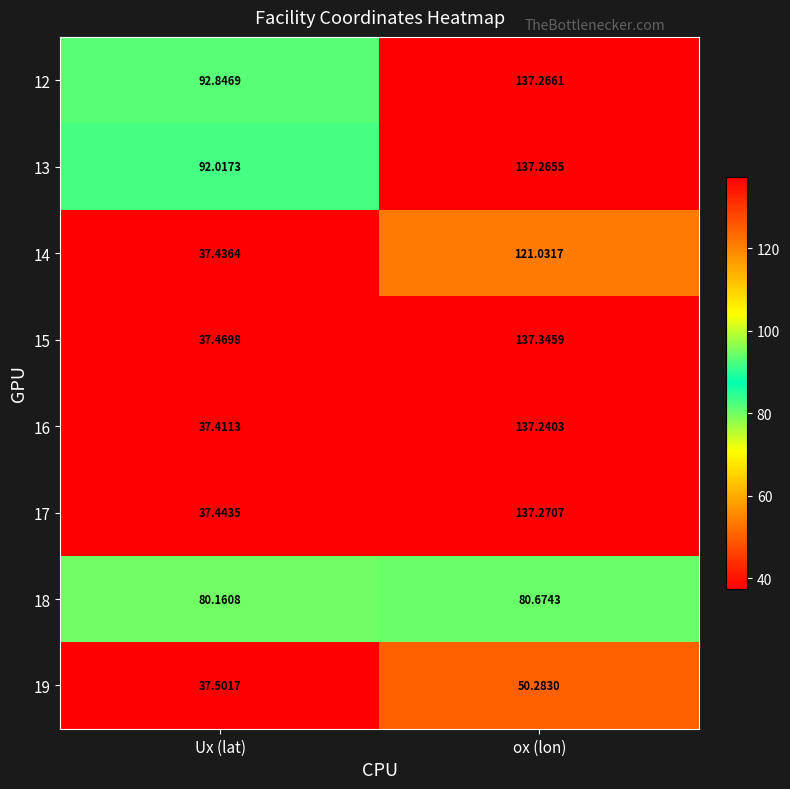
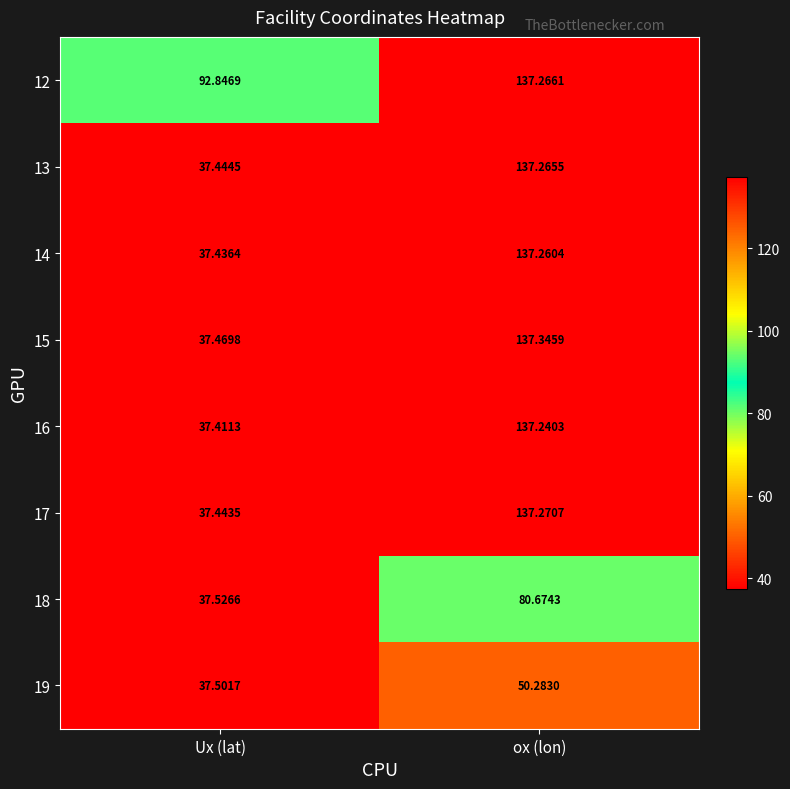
  {
    "12": {
      "Ux (lat)": 92.8469,
      "ox (lon)": 137.2661
    },
    "13": {
-     "Ux (lat)": 92.0173,
+     "Ux (lat)": 37.4445,
      "ox (lon)": 137.2655
    },
    "14": {
      "Ux (lat)": 37.4364,
-     "ox (lon)": 121.0317
+     "ox (lon)": 137.2604
    },
    "15": {
      "Ux (lat)": 37.4698,
      "ox (lon)": 137.3459
    },
    "16": {
      "Ux (lat)": 37.4113,
      "ox (lon)": 137.2403
    },
    "17": {
      "Ux (lat)": 37.4435,
      "ox (lon)": 137.2707
    },
    "18": {
-     "Ux (lat)": 80.1608,
+     "Ux (lat)": 37.5266,
      "ox (lon)": 80.6743
    },
    "19": {
      "Ux (lat)": 37.5017,
      "ox (lon)": 50.2830
    }
  }
